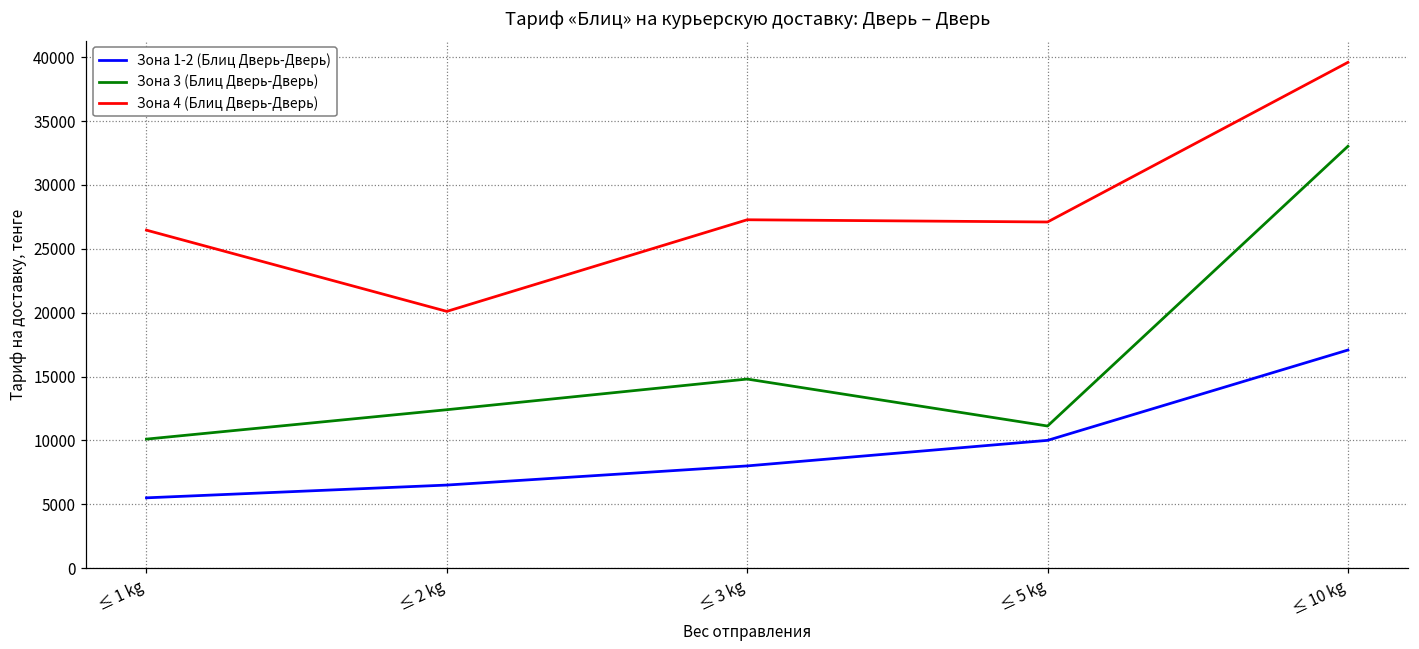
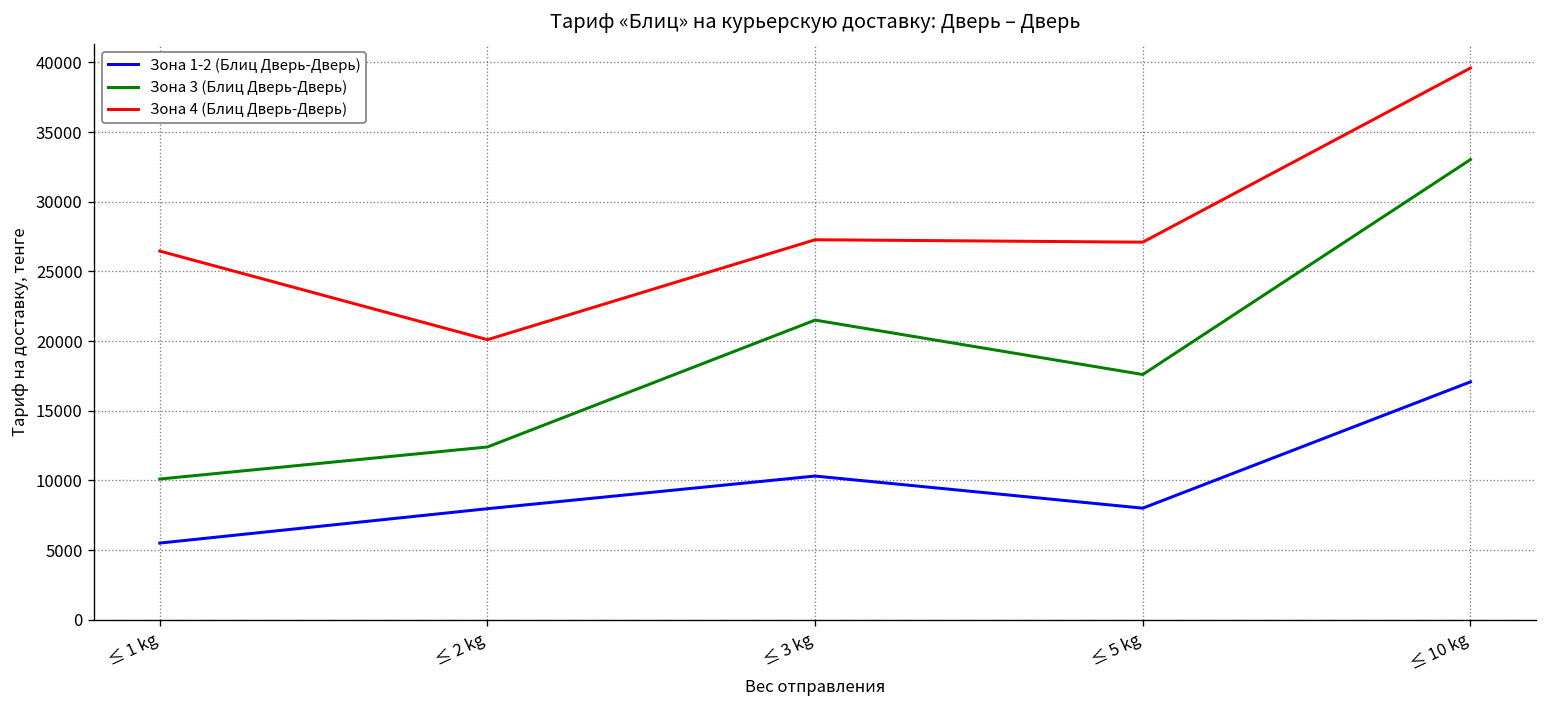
  {
    "Зона 1-2 (Блиц Дверь-Дверь)": {
      "≤ 1 kg": 5500,
-     "≤ 2 kg": 6500,
-     "≤ 3 kg": 8000,
-     "≤ 5 kg": 10000,
+     "≤ 2 kg": 8000,
+     "≤ 3 kg": 10300,
+     "≤ 5 kg": 8000,
      "≤ 10 kg": 17100
    },
    "Зона 3 (Блиц Дверь-Дверь)": {
      "≤ 1 kg": 10100,
      "≤ 2 kg": 12400,
-     "≤ 3 kg": 14800,
-     "≤ 5 kg": 11100,
+     "≤ 3 kg": 21500,
+     "≤ 5 kg": 17600,
      "≤ 10 kg": 33000
    },
    "Зона 4 (Блиц Дверь-Дверь)": {
      "≤ 1 kg": 26500,
      "≤ 2 kg": 20100,
      "≤ 3 kg": 27300,
      "≤ 5 kg": 27100,
      "≤ 10 kg": 39600
    }
  }
